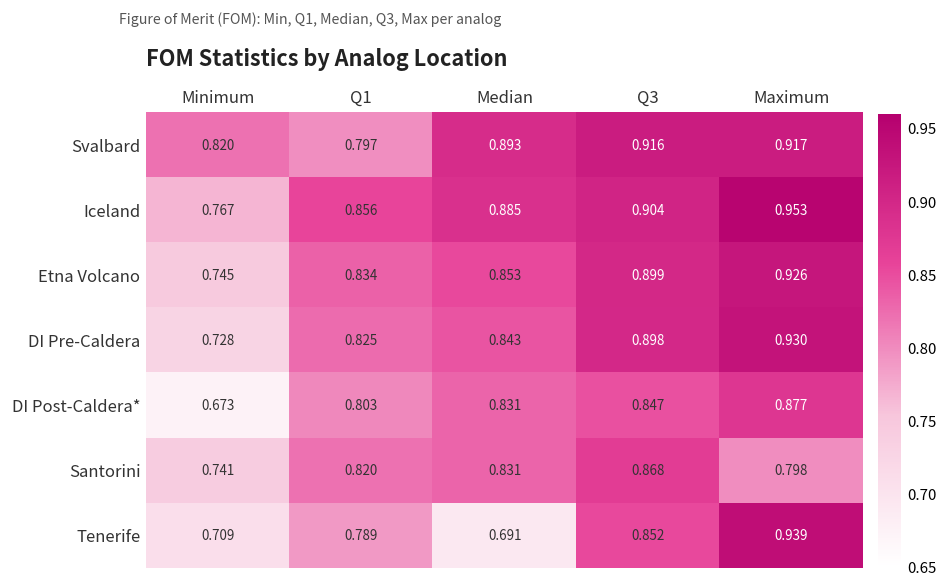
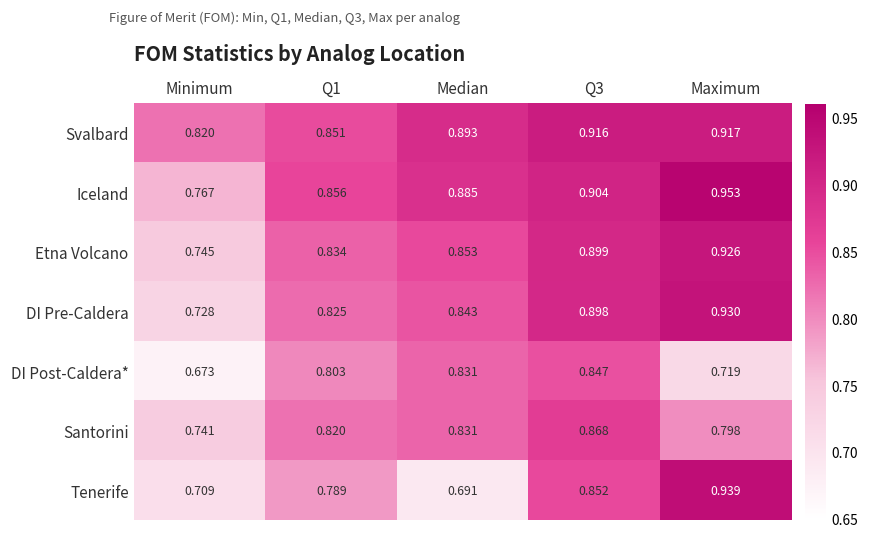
  {
    "Svalbard": {
      "Minimum": 0.820,
-     "Q1": 0.797,
+     "Q1": 0.851,
      "Median": 0.893,
      "Q3": 0.916,
      "Maximum": 0.917
    },
    "Iceland": {
      "Minimum": 0.767,
      "Q1": 0.856,
      "Median": 0.885,
      "Q3": 0.904,
      "Maximum": 0.953
    },
    "Etna Volcano": {
      "Minimum": 0.745,
      "Q1": 0.834,
      "Median": 0.853,
      "Q3": 0.899,
      "Maximum": 0.926
    },
    "DI Pre-Caldera": {
      "Minimum": 0.728,
      "Q1": 0.825,
      "Median": 0.843,
      "Q3": 0.898,
      "Maximum": 0.930
    },
    "DI Post-Caldera*": {
      "Minimum": 0.673,
      "Q1": 0.803,
      "Median": 0.831,
      "Q3": 0.847,
-     "Maximum": 0.877
+     "Maximum": 0.719
    },
    "Santorini": {
      "Minimum": 0.741,
      "Q1": 0.820,
      "Median": 0.831,
      "Q3": 0.868,
      "Maximum": 0.798
    },
    "Tenerife": {
      "Minimum": 0.709,
      "Q1": 0.789,
      "Median": 0.691,
      "Q3": 0.852,
      "Maximum": 0.939
    }
  }
